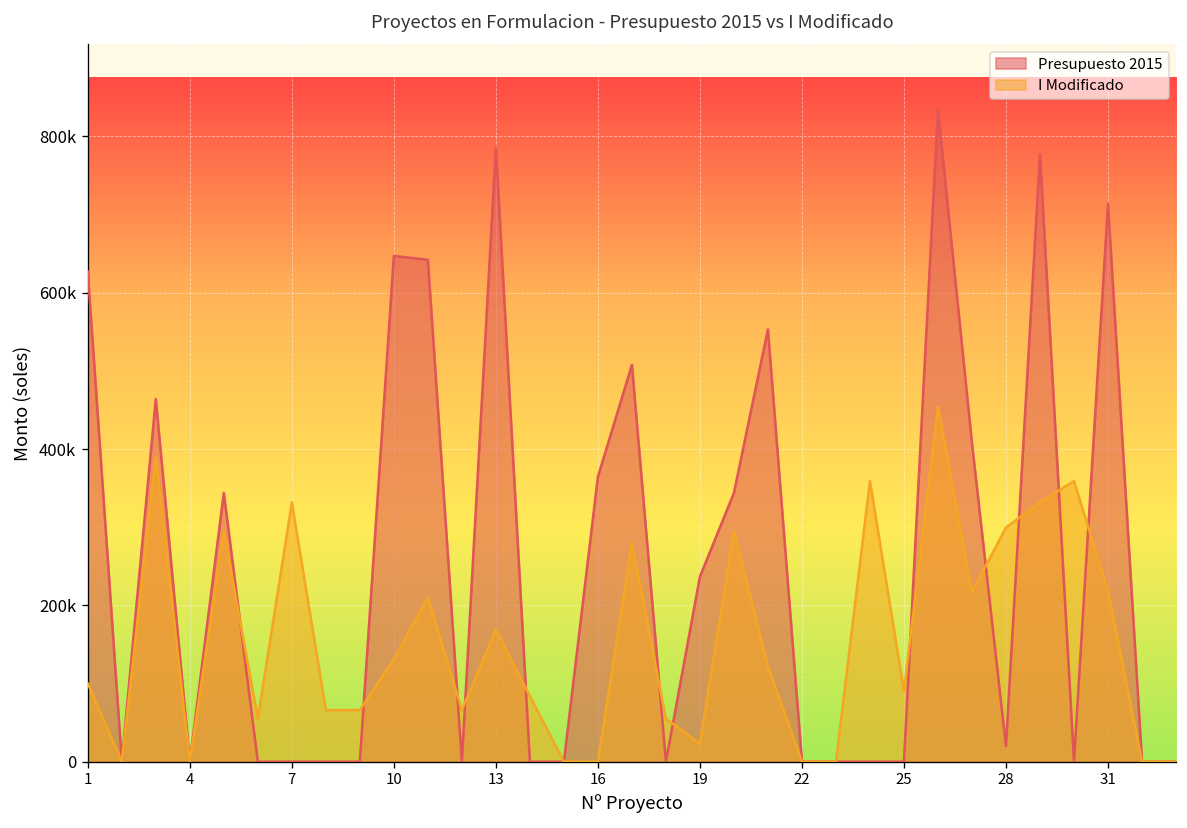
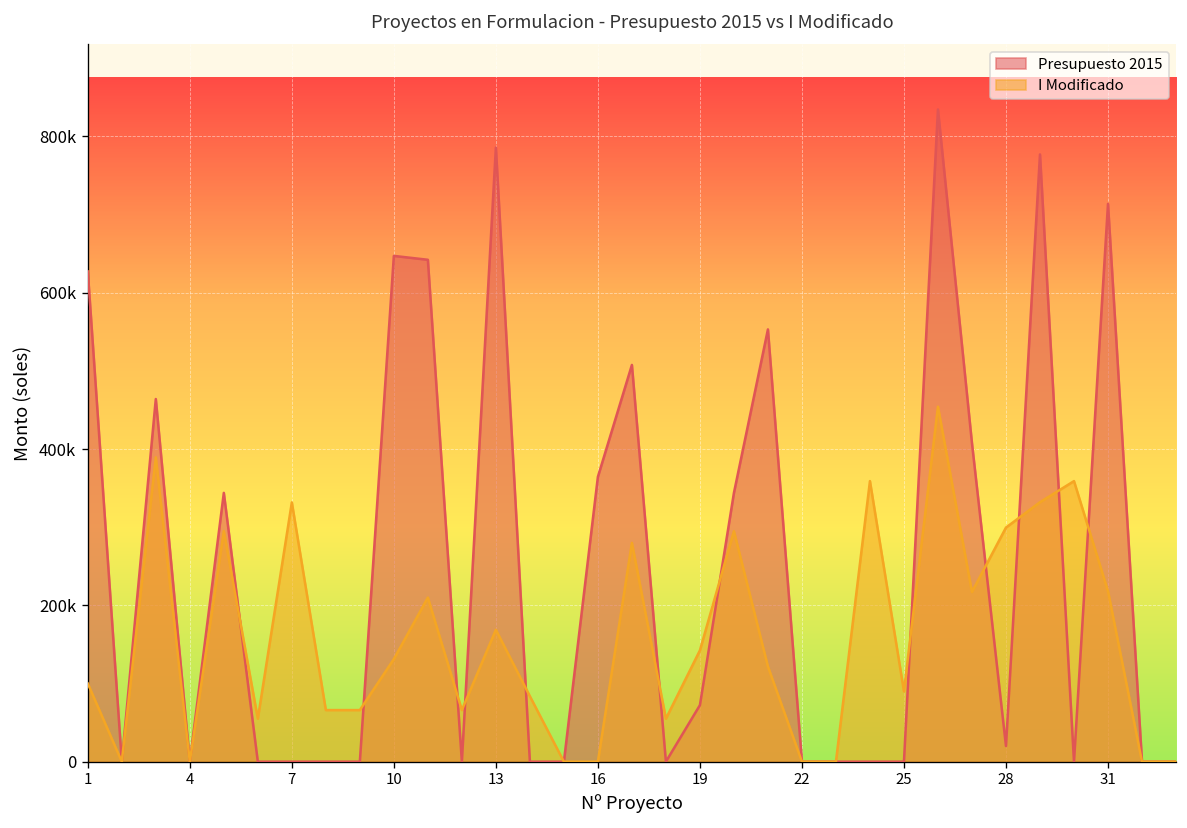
  {
    "Presupuesto 2015": {
      "1": 630000,
      "7": 0,
      "10": 650000,
      "13": 790000,
      "16": 360000,
-     "19": 240000,
+     "19": 70000,
      "25": 0,
      "28": 20000,
      "31": 710000
    },
    "I Modificado": {
      "1": 100000,
      "7": 330000,
      "10": 130000,
      "13": 170000,
      "16": 0,
-     "19": 20000,
+     "19": 140000,
      "25": 90000,
      "28": 300000,
      "31": 220000
    }
  }
